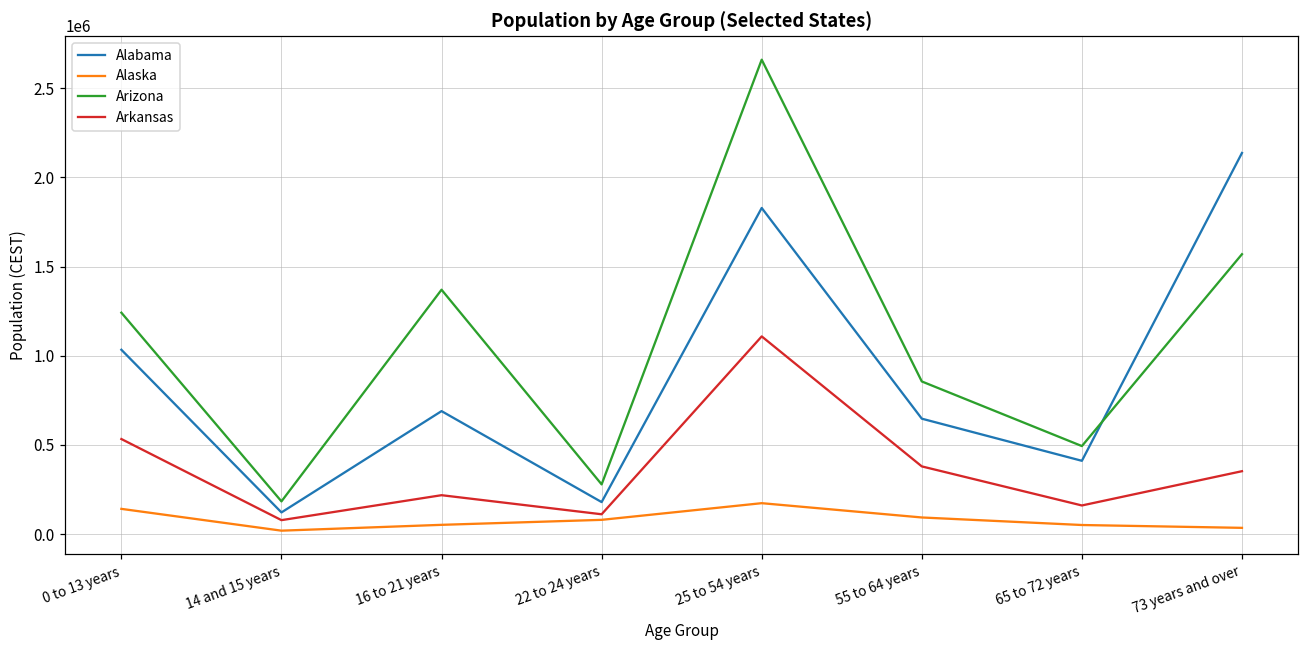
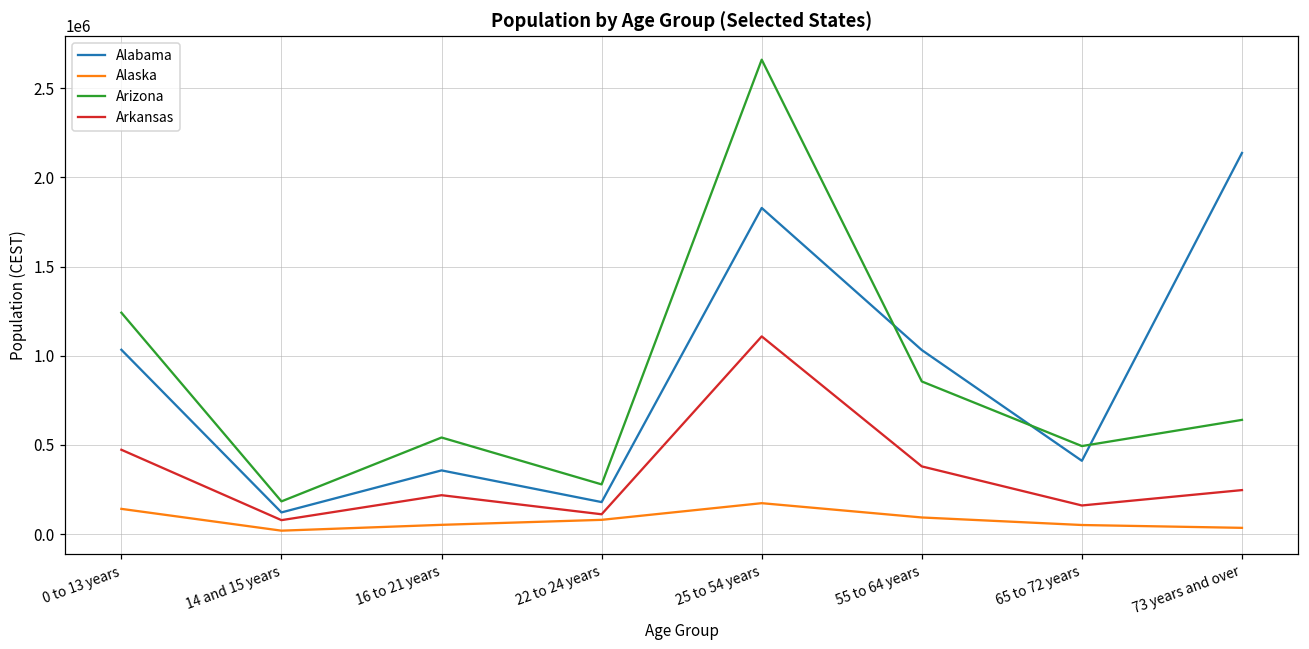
  {
    "Alabama": {
      "0 to 13 years": 1030000,
      "14 and 15 years": 120000,
-     "16 to 21 years": 690000,
+     "16 to 21 years": 360000,
      "22 to 24 years": 180000,
      "25 to 54 years": 1830000,
-     "55 to 64 years": 650000,
+     "55 to 64 years": 1030000,
      "65 to 72 years": 410000,
      "73 years and over": 2140000
    },
    "Alaska": {
      "0 to 13 years": 140000,
      "14 and 15 years": 20000,
      "16 to 21 years": 50000,
      "22 to 24 years": 80000,
      "25 to 54 years": 170000,
      "55 to 64 years": 90000,
      "65 to 72 years": 50000,
      "73 years and over": 40000
    },
    "Arizona": {
      "0 to 13 years": 1240000,
      "14 and 15 years": 180000,
-     "16 to 21 years": 1370000,
+     "16 to 21 years": 540000,
      "22 to 24 years": 280000,
      "25 to 54 years": 2660000,
      "55 to 64 years": 860000,
      "65 to 72 years": 490000,
-     "73 years and over": 1570000
+     "73 years and over": 640000
    },
    "Arkansas": {
-     "0 to 13 years": 530000,
+     "0 to 13 years": 470000,
      "14 and 15 years": 80000,
      "16 to 21 years": 220000,
      "22 to 24 years": 110000,
      "25 to 54 years": 1110000,
      "55 to 64 years": 380000,
      "65 to 72 years": 160000,
-     "73 years and over": 350000
+     "73 years and over": 250000
    }
  }
